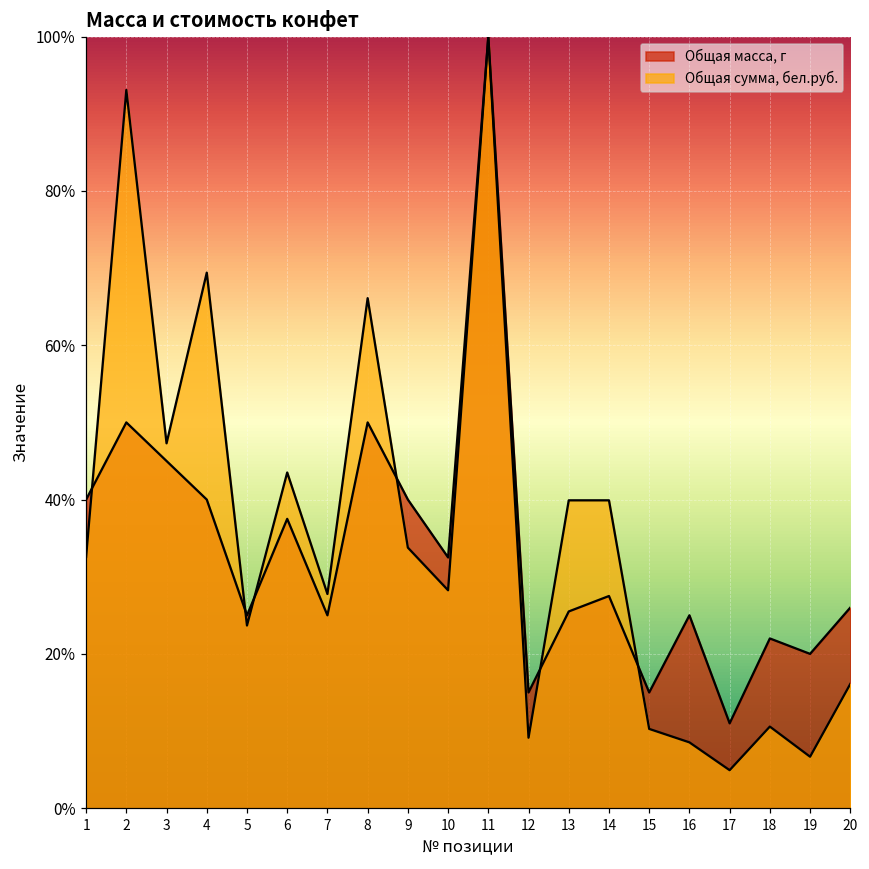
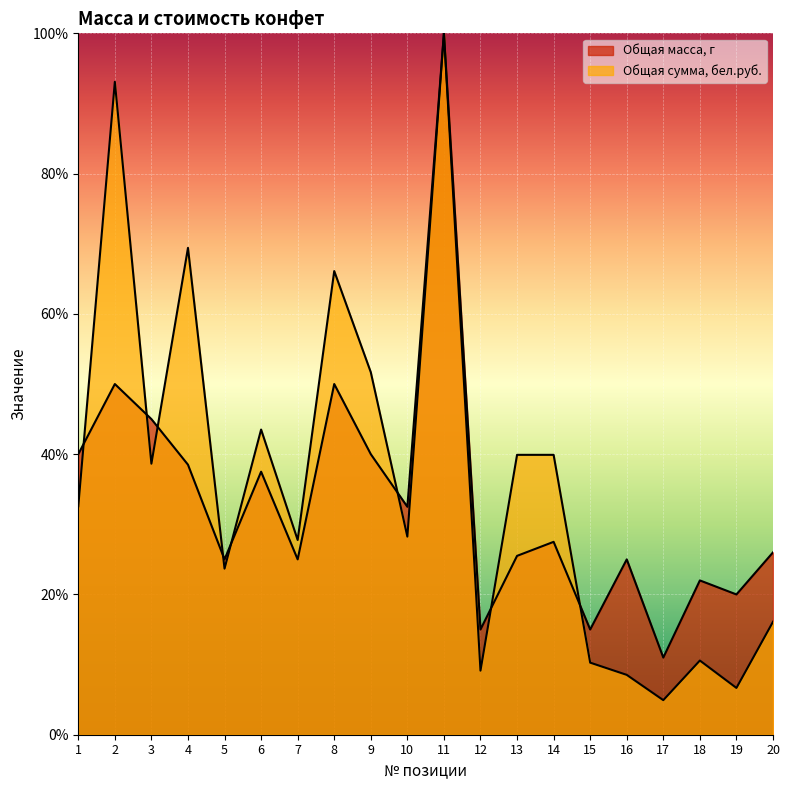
  {
    "Общая масса, г": {
      "1": "40%",
      "2": "50%",
      "3": "45%",
-     "4": "40%",
+     "4": "39%",
      "5": "25%",
      "6": "38%",
      "7": "25%",
      "8": "50%",
      "9": "40%",
      "10": "33%",
      "12": "15%",
      "13": "26%",
      "14": "28%",
      "15": "15%",
      "16": "25%",
      "17": "11%",
      "18": "22%",
      "19": "20%",
      "20": "26%"
    },
    "Общая сумма, бел.руб.": {
      "1": "33%",
      "2": "93%",
-     "3": "47%",
+     "3": "39%",
      "4": "69%",
      "5": "24%",
      "6": "44%",
      "7": "28%",
      "8": "66%",
-     "9": "34%",
+     "9": "52%",
      "10": "28%",
      "12": "9%",
      "13": "40%",
      "14": "40%",
      "15": "10%",
      "16": "9%",
      "17": "5%",
      "18": "11%",
      "19": "7%",
      "20": "16%"
    }
  }
